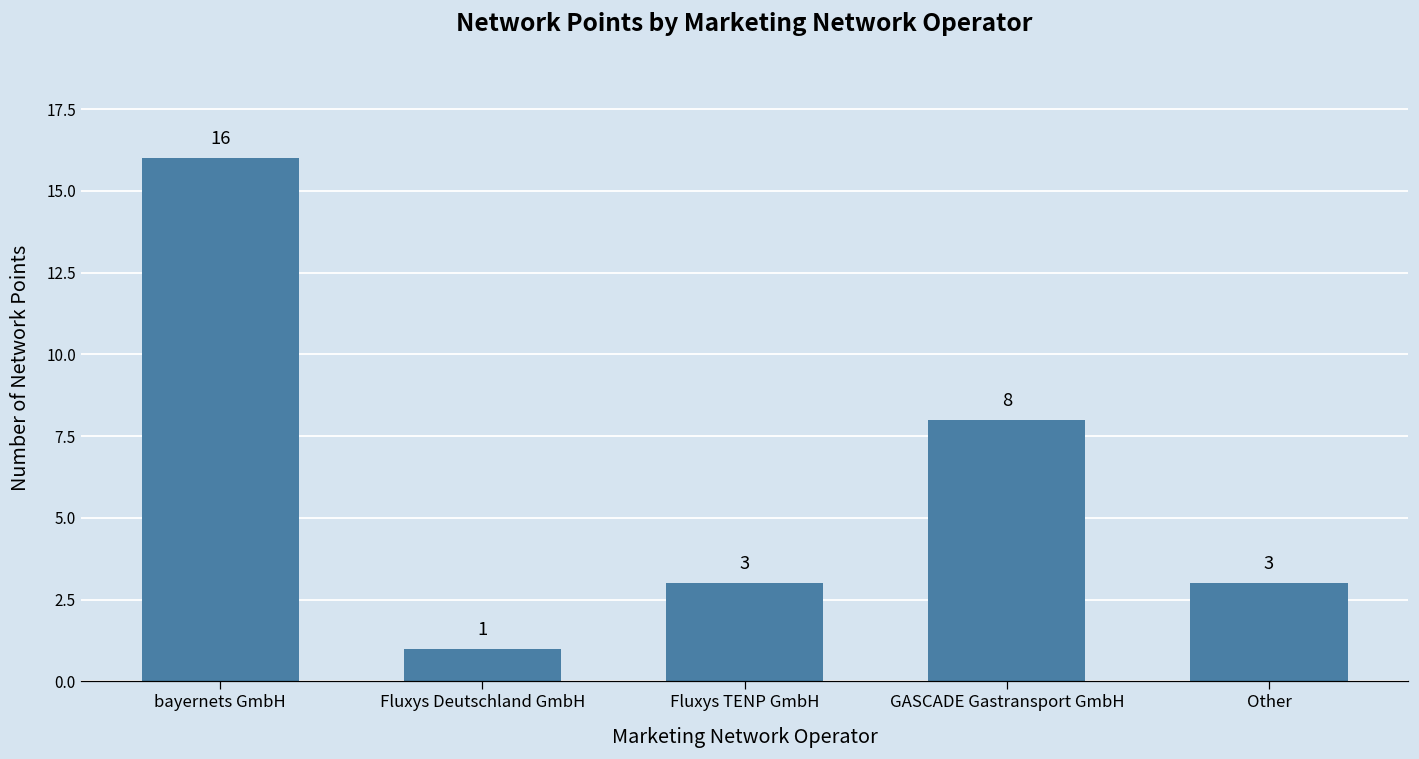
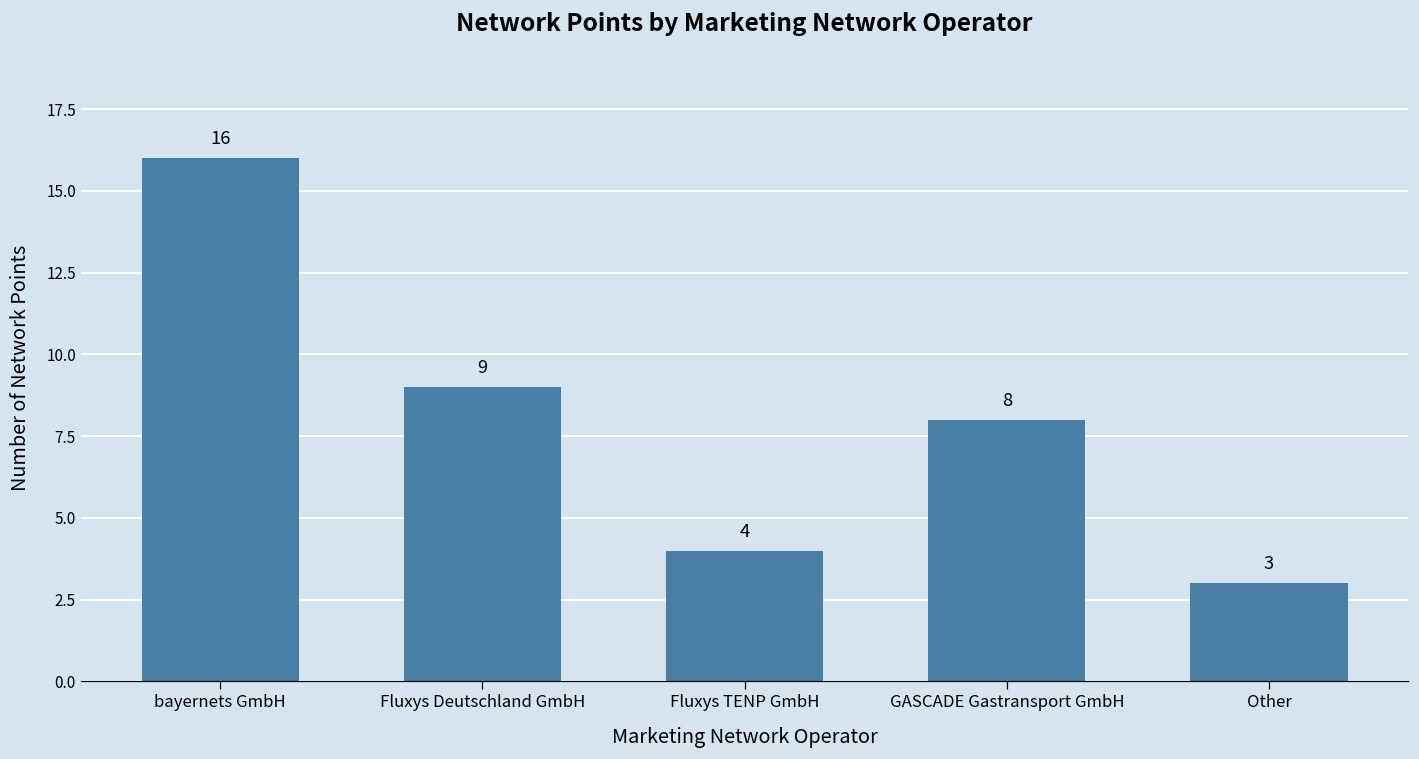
  {
    "bayernets GmbH": 16,
-   "Fluxys Deutschland GmbH": 1,
-   "Fluxys TENP GmbH": 3,
+   "Fluxys Deutschland GmbH": 9,
+   "Fluxys TENP GmbH": 4,
    "GASCADE Gastransport GmbH": 8,
    "Other": 3
  }
